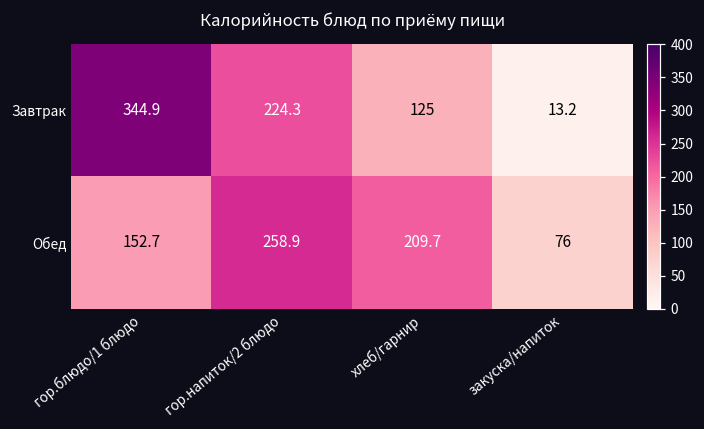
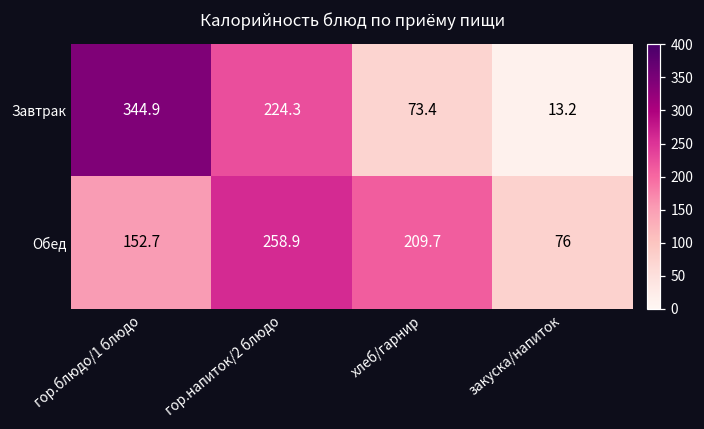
  {
    "Завтрак": {
      "гор.блюдо/1 блюдо": 344.9,
      "гор.напиток/2 блюдо": 224.3,
-     "хлеб/гарнир": 125,
+     "хлеб/гарнир": 73.4,
      "закуска/напиток": 13.2
    },
    "Обед": {
      "гор.блюдо/1 блюдо": 152.7,
      "гор.напиток/2 блюдо": 258.9,
      "хлеб/гарнир": 209.7,
      "закуска/напиток": 76
    }
  }
